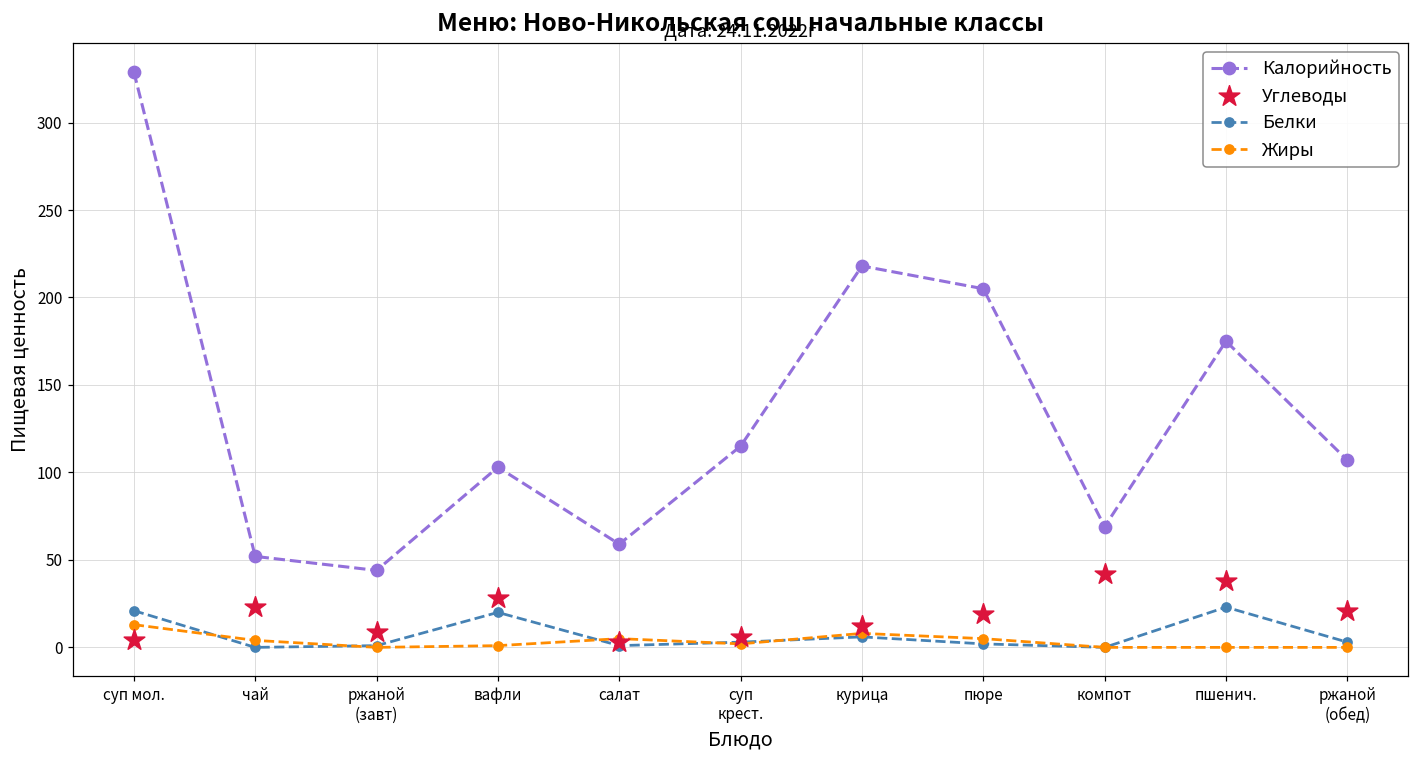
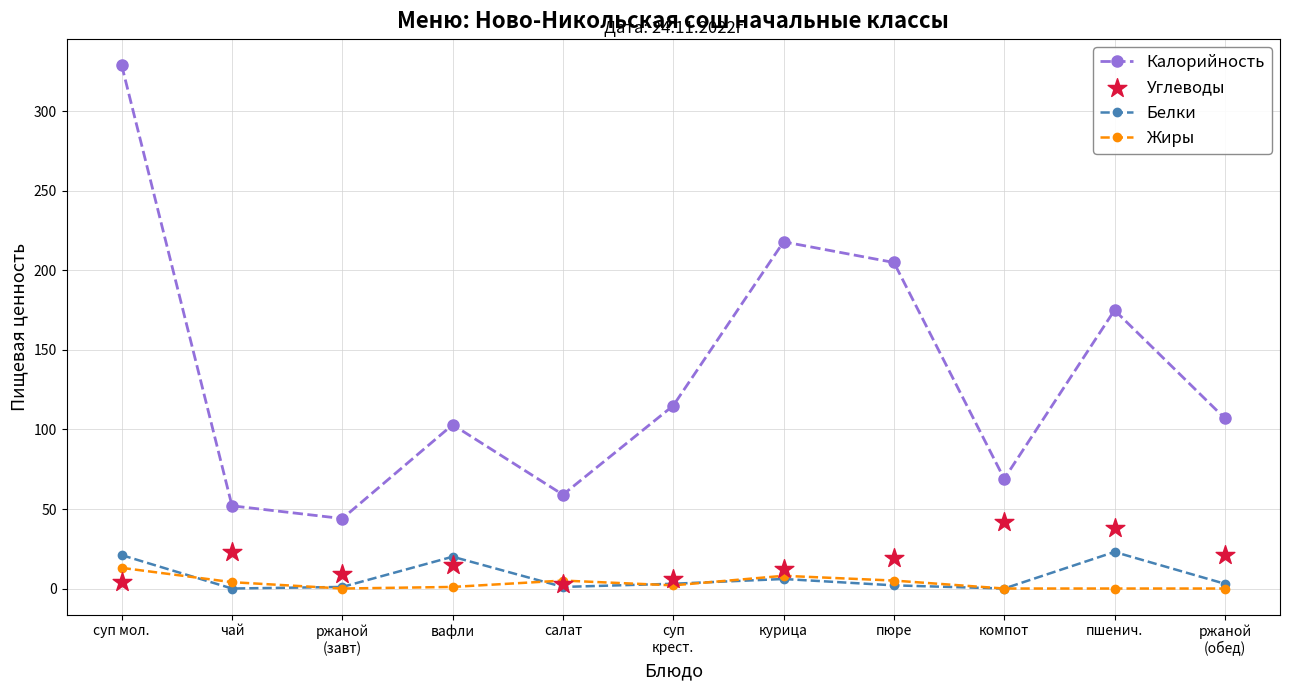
  {
    "Калорийность": {
      "суп мол.": 329,
      "чай": 52,
      "ржаной (завт)": 44,
      "вафли": 103,
      "салат": 59,
      "суп крест.": 115,
      "курица": 218,
      "пюре": 205,
      "компот": 69,
      "пшенич.": 175,
      "ржаной (обед)": 107
    },
    "Углеводы": {
-     "вафли": 28
+     "вафли": 15
    },
    "Белки": {
      "суп мол.": 21,
      "чай": 0,
      "вафли": 20,
      "салат": 1,
      "курица": 6,
      "пюре": 2,
      "пшенич.": 23,
      "ржаной (обед)": 3
    },
    "Жиры": {
      "суп мол.": 13,
      "чай": 4,
      "вафли": 1,
      "салат": 5,
      "курица": 8,
      "пюре": 5,
      "пшенич.": 0,
      "ржаной (обед)": 0
    }
  }
